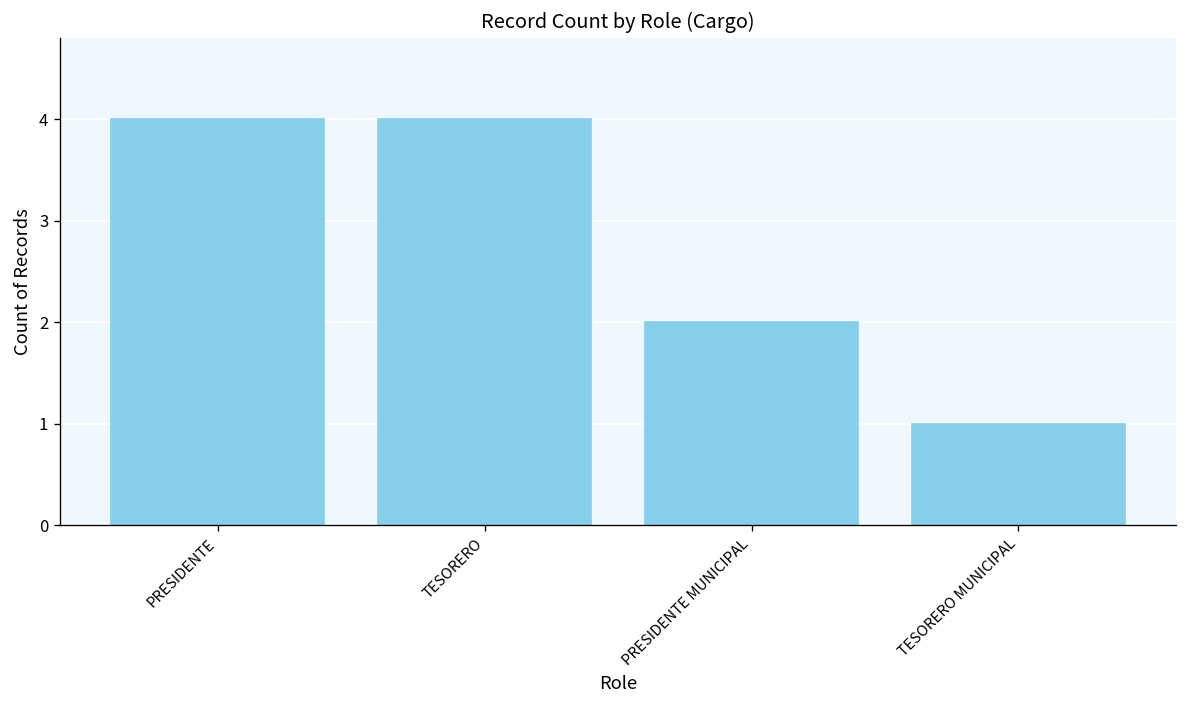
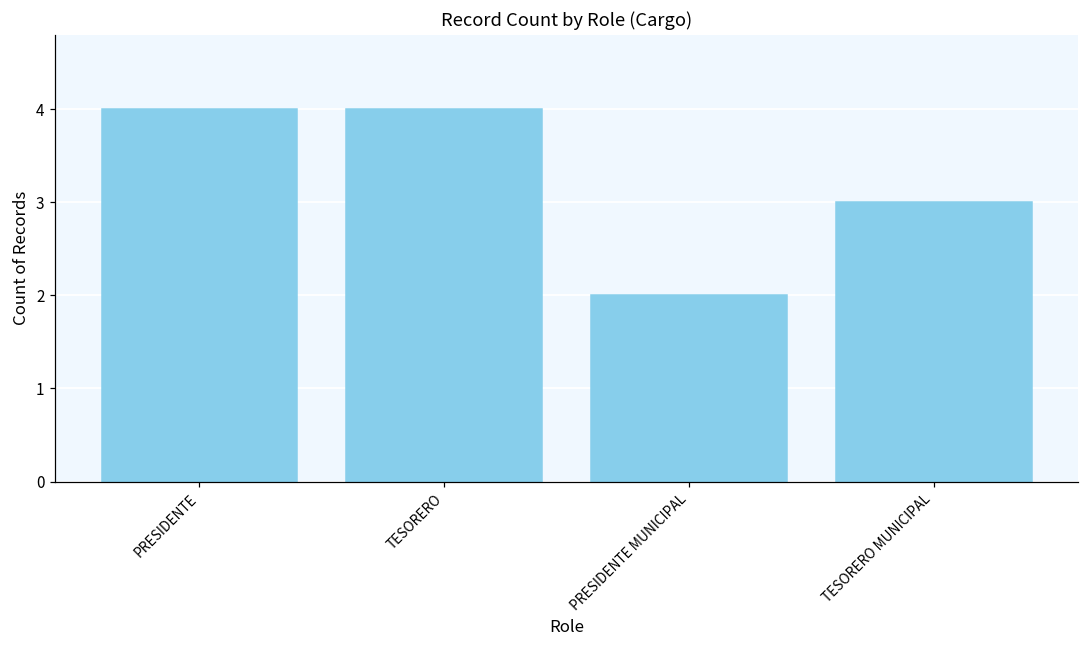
  {
    "PRESIDENTE": 4,
    "TESORERO": 4,
    "PRESIDENTE MUNICIPAL": 2,
-   "TESORERO MUNICIPAL": 1
+   "TESORERO MUNICIPAL": 3
  }
